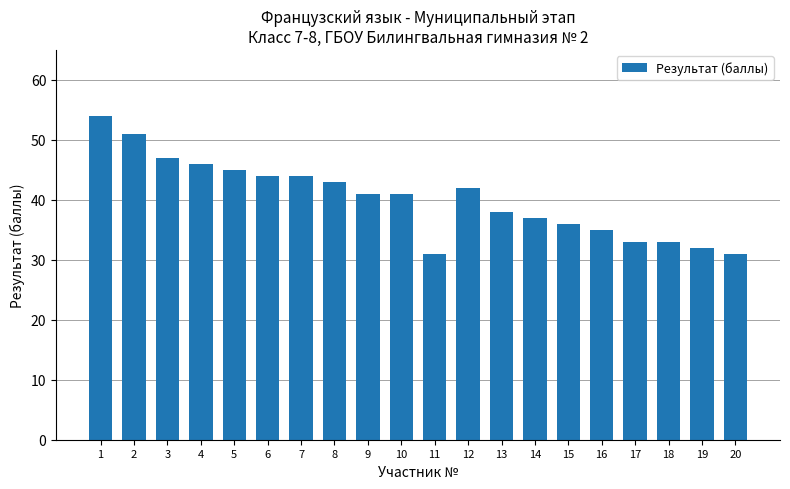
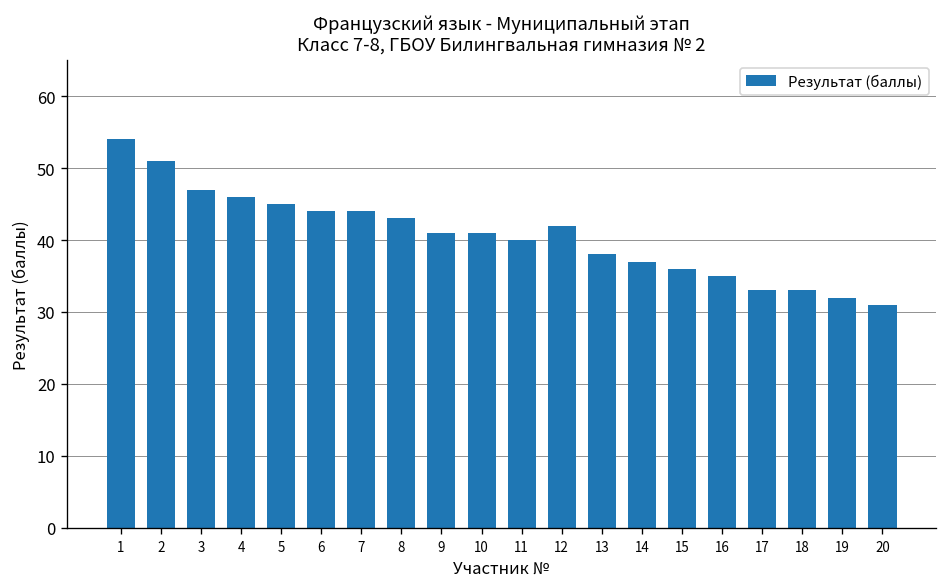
  {
    "1": 54,
    "2": 51,
    "3": 47,
    "4": 46,
    "5": 45,
    "6": 44,
    "7": 44,
    "8": 43,
    "9": 41,
    "10": 41,
-   "11": 31,
+   "11": 40,
    "12": 42,
    "13": 38,
    "14": 37,
    "15": 36,
    "16": 35,
    "17": 33,
    "18": 33,
    "19": 32,
    "20": 31
  }
